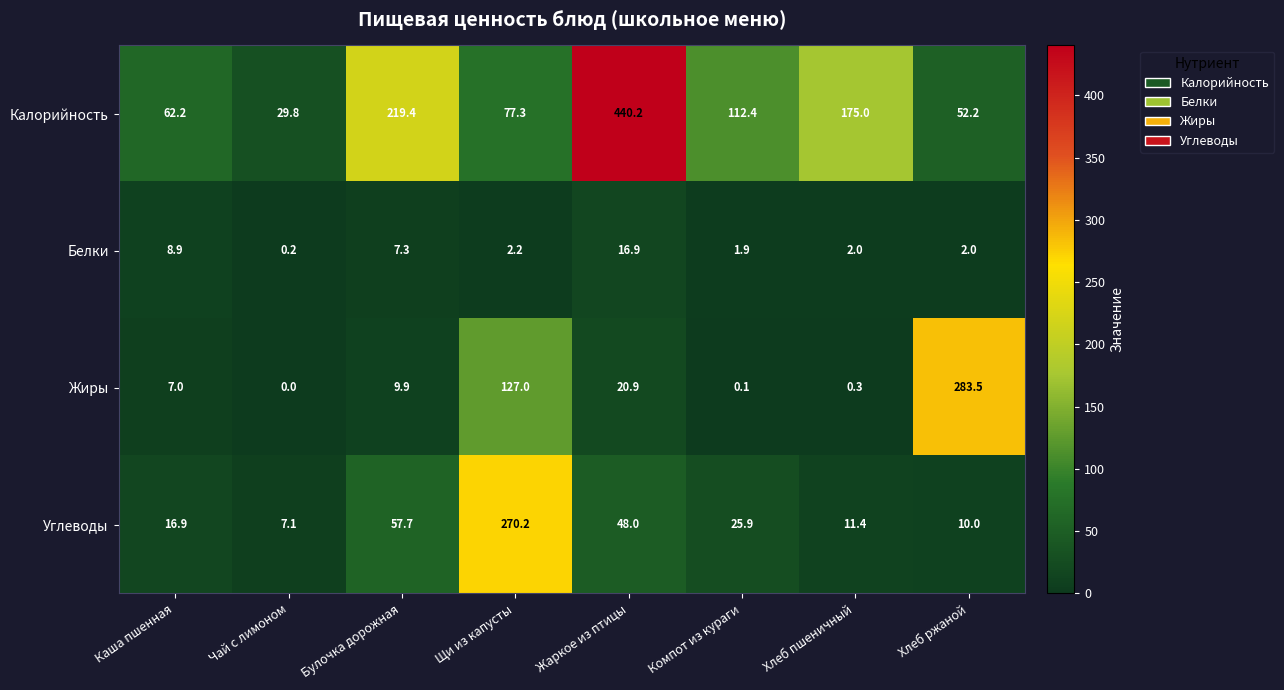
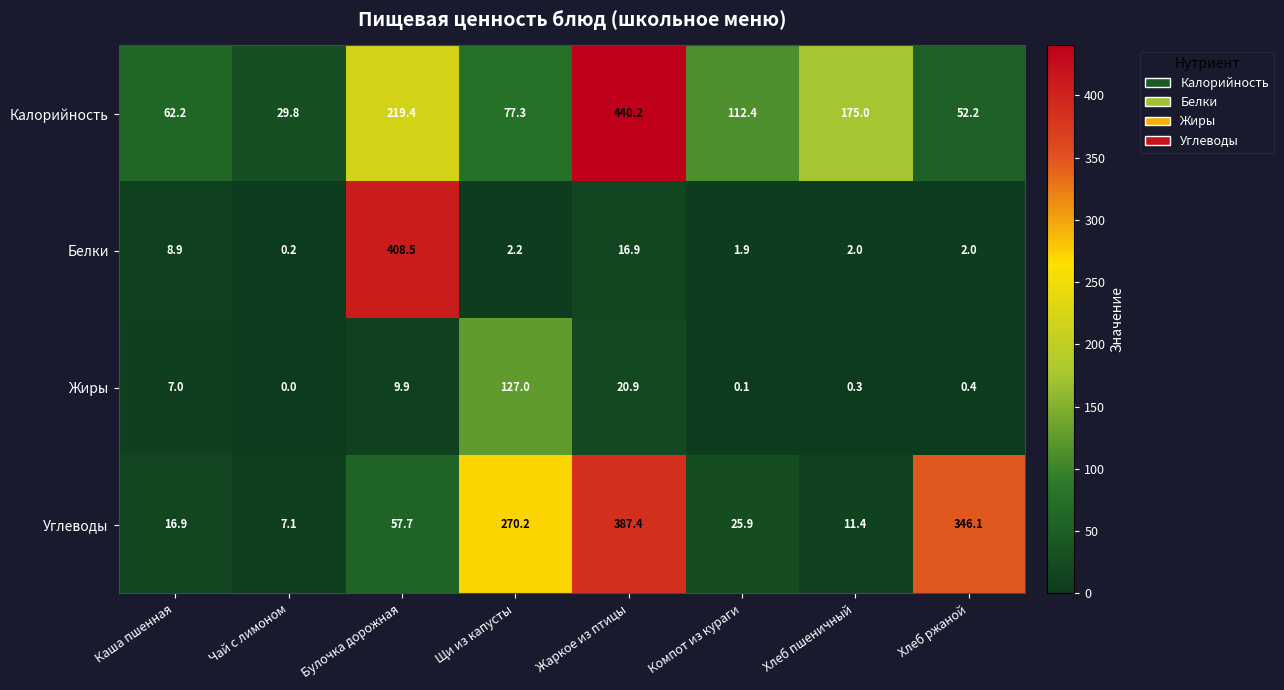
  {
    "Калорийность": {
      "Каша пшенная": 62.2,
      "Чай с лимоном": 29.8,
      "Булочка дорожная": 219.4,
      "Щи из капусты": 77.3,
      "Жаркое из птицы": 440.2,
      "Компот из кураги": 112.4,
      "Хлеб пшеничный": 175.0,
      "Хлеб ржаной": 52.2
    },
    "Белки": {
      "Каша пшенная": 8.9,
      "Чай с лимоном": 0.2,
-     "Булочка дорожная": 7.3,
+     "Булочка дорожная": 408.5,
      "Щи из капусты": 2.2,
      "Жаркое из птицы": 16.9,
      "Компот из кураги": 1.9,
      "Хлеб пшеничный": 2.0,
      "Хлеб ржаной": 2.0
    },
    "Жиры": {
      "Каша пшенная": 7.0,
      "Чай с лимоном": 0.0,
      "Булочка дорожная": 9.9,
      "Щи из капусты": 127.0,
      "Жаркое из птицы": 20.9,
      "Компот из кураги": 0.1,
      "Хлеб пшеничный": 0.3,
-     "Хлеб ржаной": 283.5
+     "Хлеб ржаной": 0.4
    },
    "Углеводы": {
      "Каша пшенная": 16.9,
      "Чай с лимоном": 7.1,
      "Булочка дорожная": 57.7,
      "Щи из капусты": 270.2,
-     "Жаркое из птицы": 48.0,
+     "Жаркое из птицы": 387.4,
      "Компот из кураги": 25.9,
      "Хлеб пшеничный": 11.4,
-     "Хлеб ржаной": 10.0
+     "Хлеб ржаной": 346.1
    }
  }
